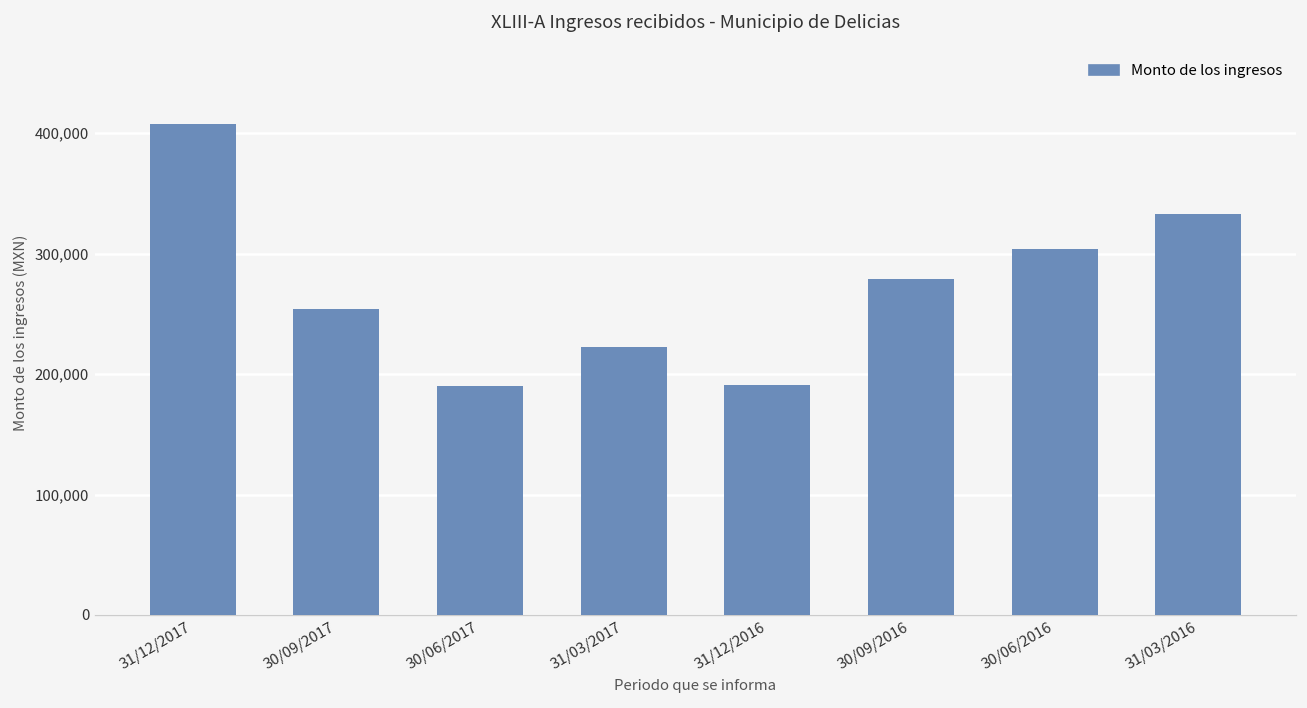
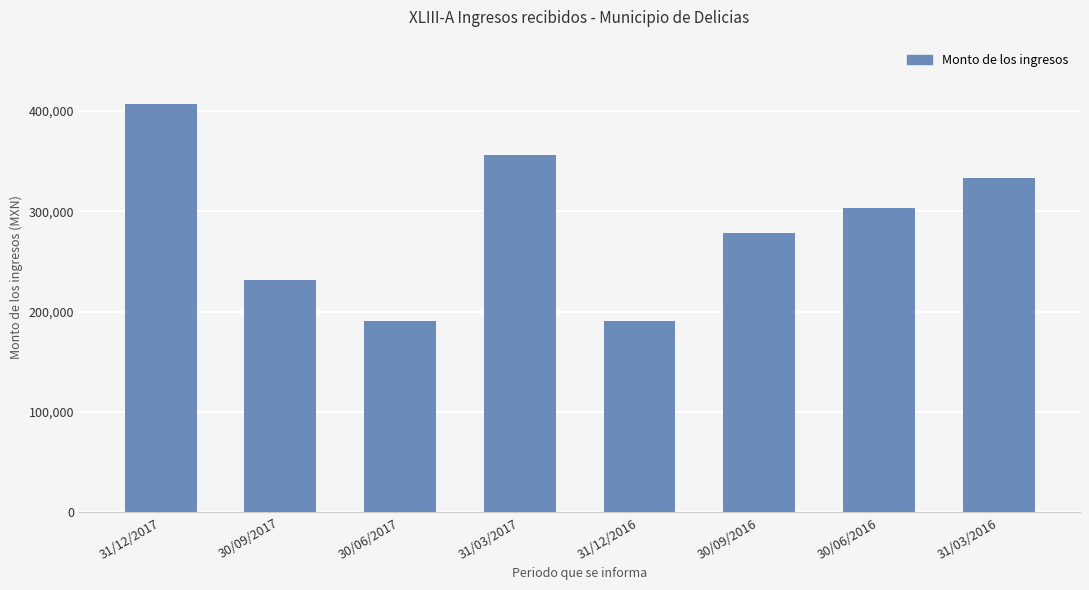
  {
    "31/12/2017": "407,000",
-   "30/09/2017": "254,000",
+   "30/09/2017": "231,000",
    "30/06/2017": "190,000",
-   "31/03/2017": "223,000",
+   "31/03/2017": "356,000",
    "31/12/2016": "191,000",
    "30/09/2016": "279,000",
    "30/06/2016": "304,000",
    "31/03/2016": "333,000"
  }
